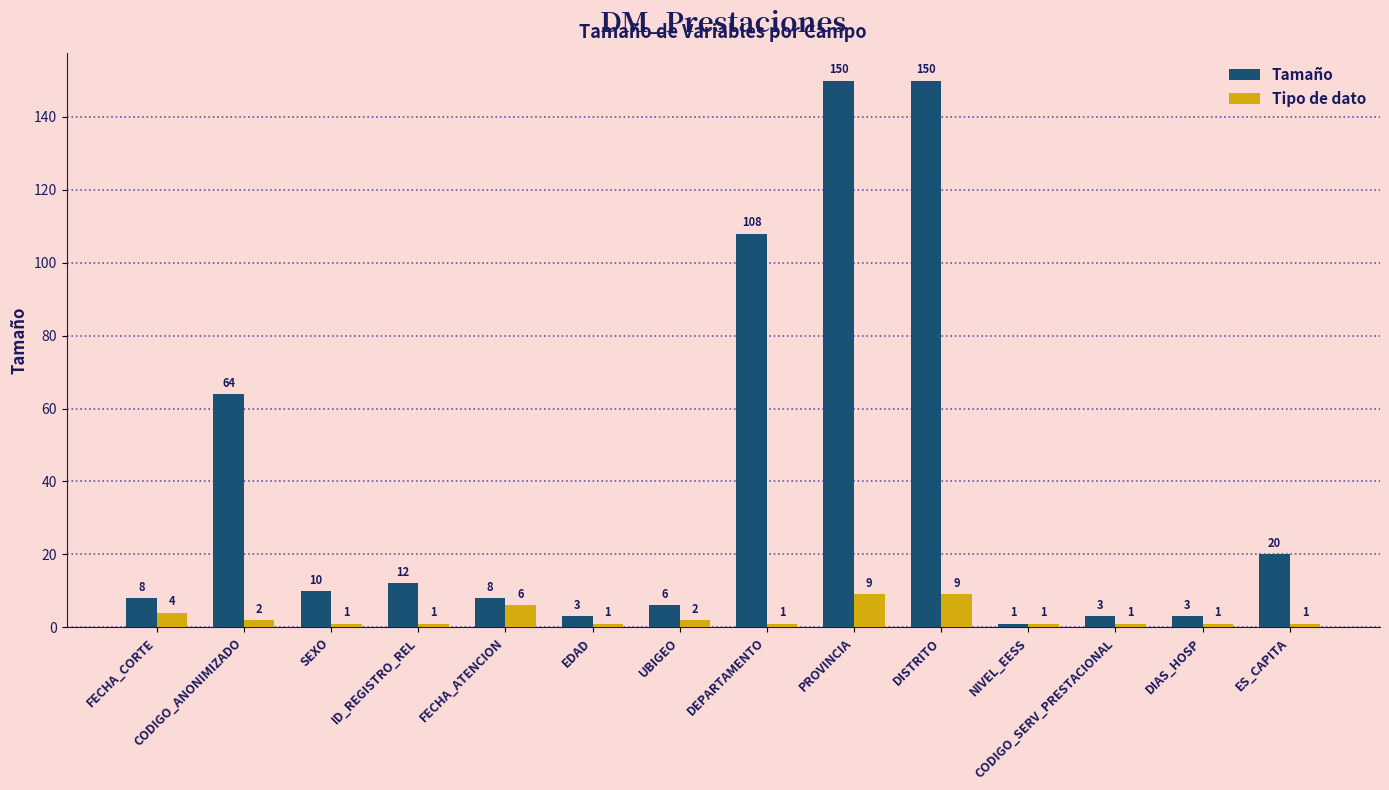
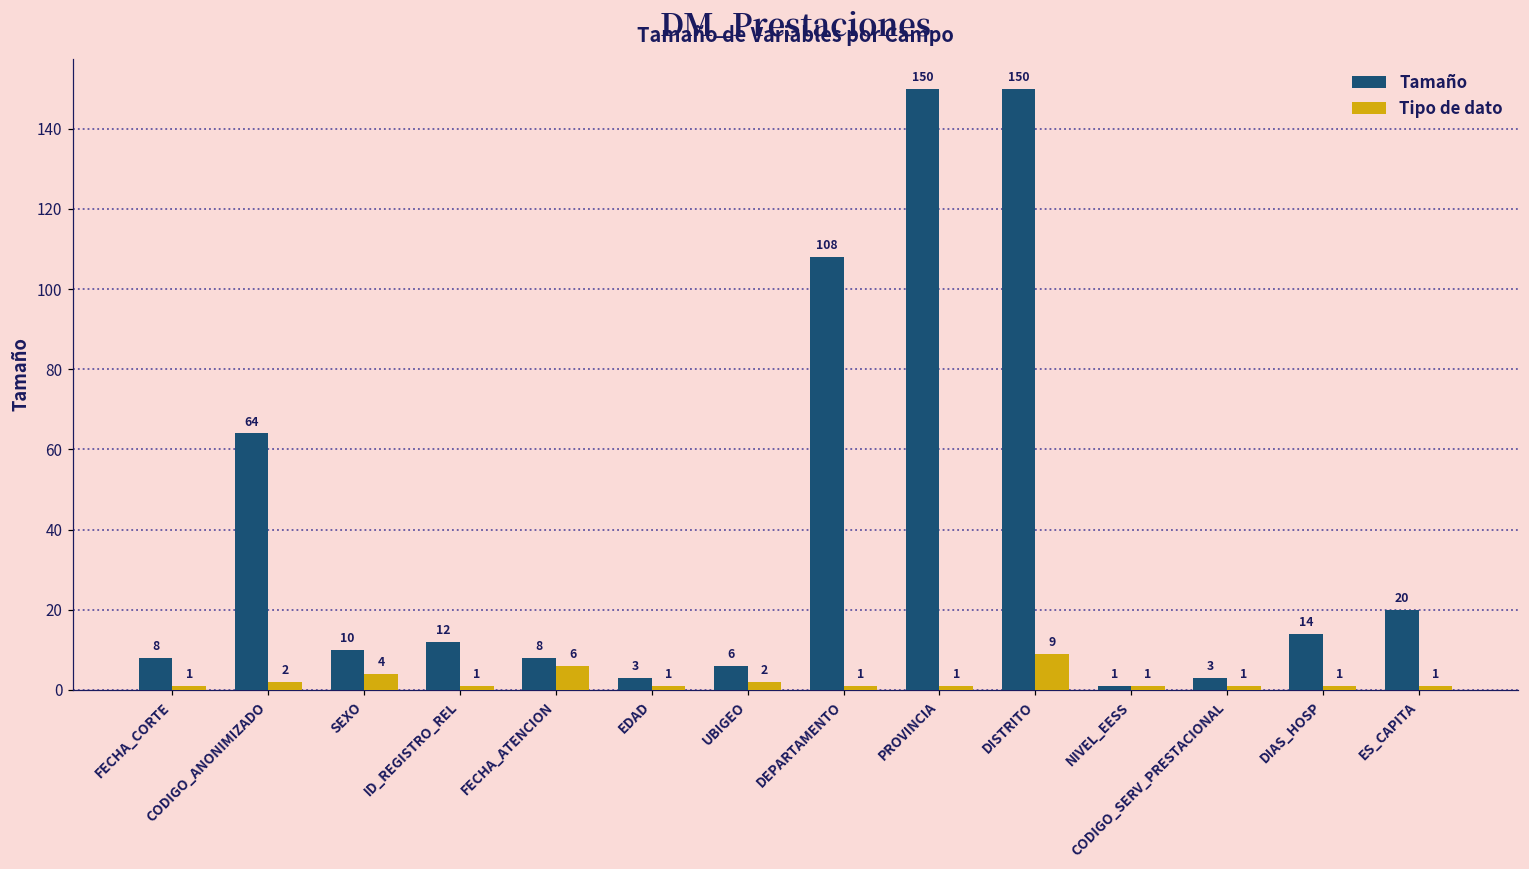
  {
    "Tamaño": {
      "FECHA_CORTE": 8,
      "CODIGO_ANONIMIZADO": 64,
      "SEXO": 10,
      "ID_REGISTRO_REL": 12,
      "FECHA_ATENCION": 8,
      "EDAD": 3,
      "UBIGEO": 6,
      "DEPARTAMENTO": 108,
      "PROVINCIA": 150,
      "DISTRITO": 150,
      "NIVEL_EESS": 1,
      "CODIGO_SERV_PRESTACIONAL": 3,
-     "DIAS_HOSP": 3,
+     "DIAS_HOSP": 14,
      "ES_CAPITA": 20
    },
    "Tipo de dato": {
-     "FECHA_CORTE": 4,
+     "FECHA_CORTE": 1,
      "CODIGO_ANONIMIZADO": 2,
-     "SEXO": 1,
+     "SEXO": 4,
      "ID_REGISTRO_REL": 1,
      "FECHA_ATENCION": 6,
      "EDAD": 1,
      "UBIGEO": 2,
      "DEPARTAMENTO": 1,
-     "PROVINCIA": 9,
+     "PROVINCIA": 1,
      "DISTRITO": 9,
      "NIVEL_EESS": 1,
      "CODIGO_SERV_PRESTACIONAL": 1,
      "DIAS_HOSP": 1,
      "ES_CAPITA": 1
    }
  }
